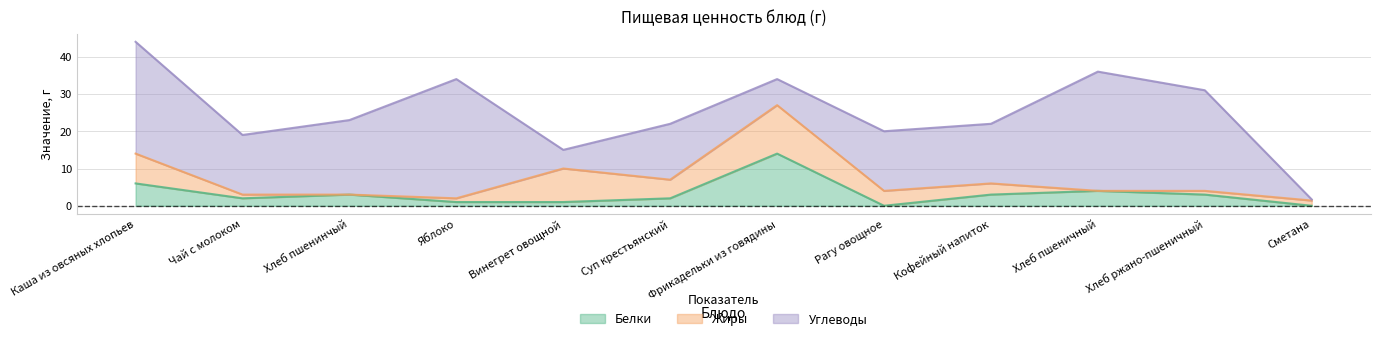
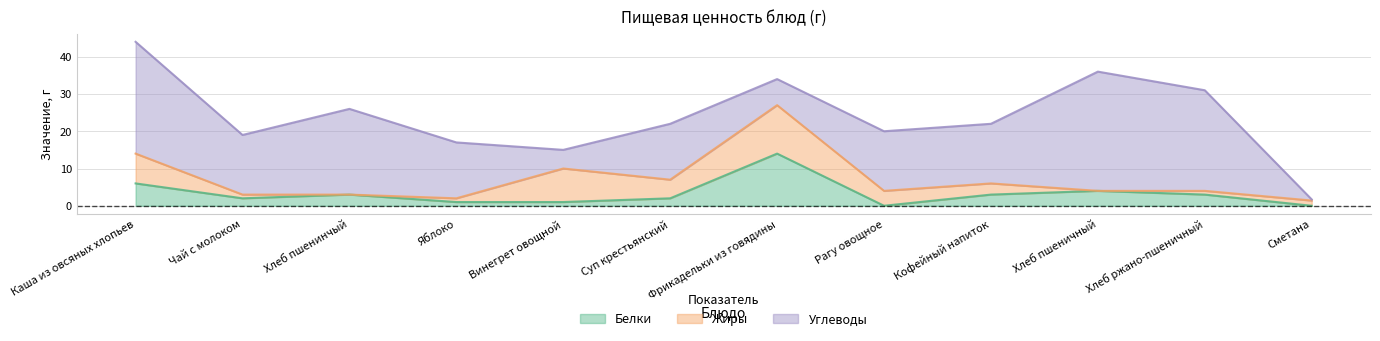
  {
    "Белки": {
      "Каша из овсяных хлопьев": 6,
      "Чай с молоком": 2,
      "Яблоко": 1,
      "Винегрет овощной": 1,
      "Суп крестьянский": 2,
      "Фрикадельки из говядины": 14,
      "Рагу овощное": 0,
      "Кофейный напиток": 3,
      "Хлеб ржано-пшеничный": 3,
      "Сметана": 0
    },
    "Жиры": {
      "Каша из овсяных хлопьев": 8,
      "Чай с молоком": 1,
      "Яблоко": 1,
      "Винегрет овощной": 9,
      "Суп крестьянский": 5,
      "Фрикадельки из говядины": 13,
      "Рагу овощное": 4,
      "Кофейный напиток": 3,
      "Хлеб ржано-пшеничный": 1
    },
    "Углеводы": {
      "Каша из овсяных хлопьев": 30,
      "Чай с молоком": 16,
-     "Хлеб пшенинчый": 20,
-     "Яблоко": 32,
+     "Хлеб пшенинчый": 23,
+     "Яблоко": 15,
      "Винегрет овощной": 5,
      "Суп крестьянский": 15,
      "Фрикадельки из говядины": 7,
      "Рагу овощное": 16,
      "Кофейный напиток": 16,
      "Хлеб пшеничный": 32,
      "Хлеб ржано-пшеничный": 27
    }
  }
